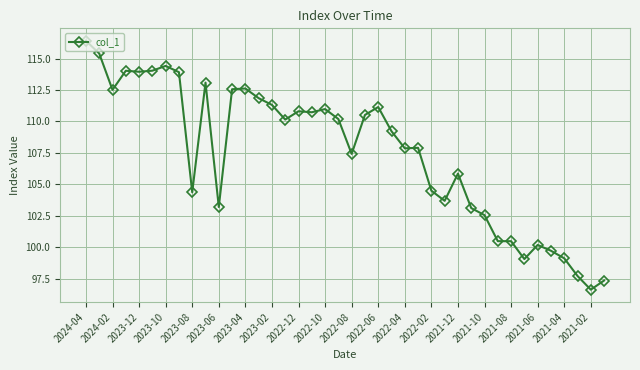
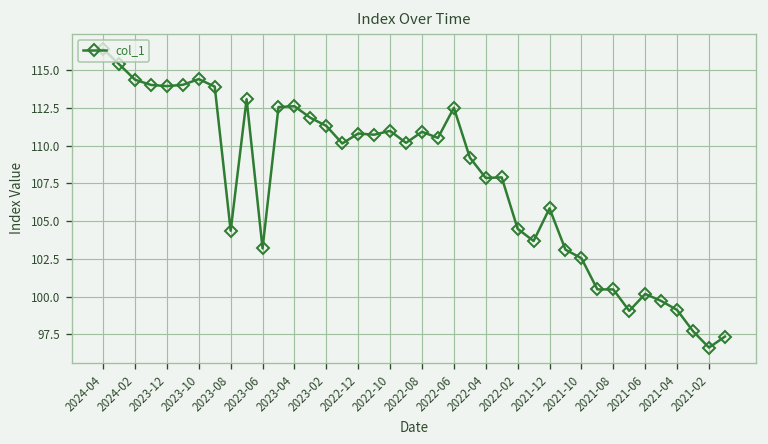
  {
-   "2024-02": 112.5,
+   "2024-02": 114.4,
    "2023-12": 113.9,
    "2023-10": 114.4,
    "2023-08": 104.4,
    "2023-06": 103.2,
    "2023-04": 112.6,
    "2023-02": 111.3,
    "2022-12": 110.8,
    "2022-10": 111.0,
-   "2022-08": 107.4,
-   "2022-06": 111.1,
+   "2022-08": 110.9,
+   "2022-06": 112.5,
    "2022-04": 107.9,
    "2022-02": 104.5,
    "2021-12": 105.9,
    "2021-10": 102.6,
    "2021-08": 100.5,
    "2021-06": 100.2,
    "2021-04": 99.1,
    "2021-02": 96.6
  }
